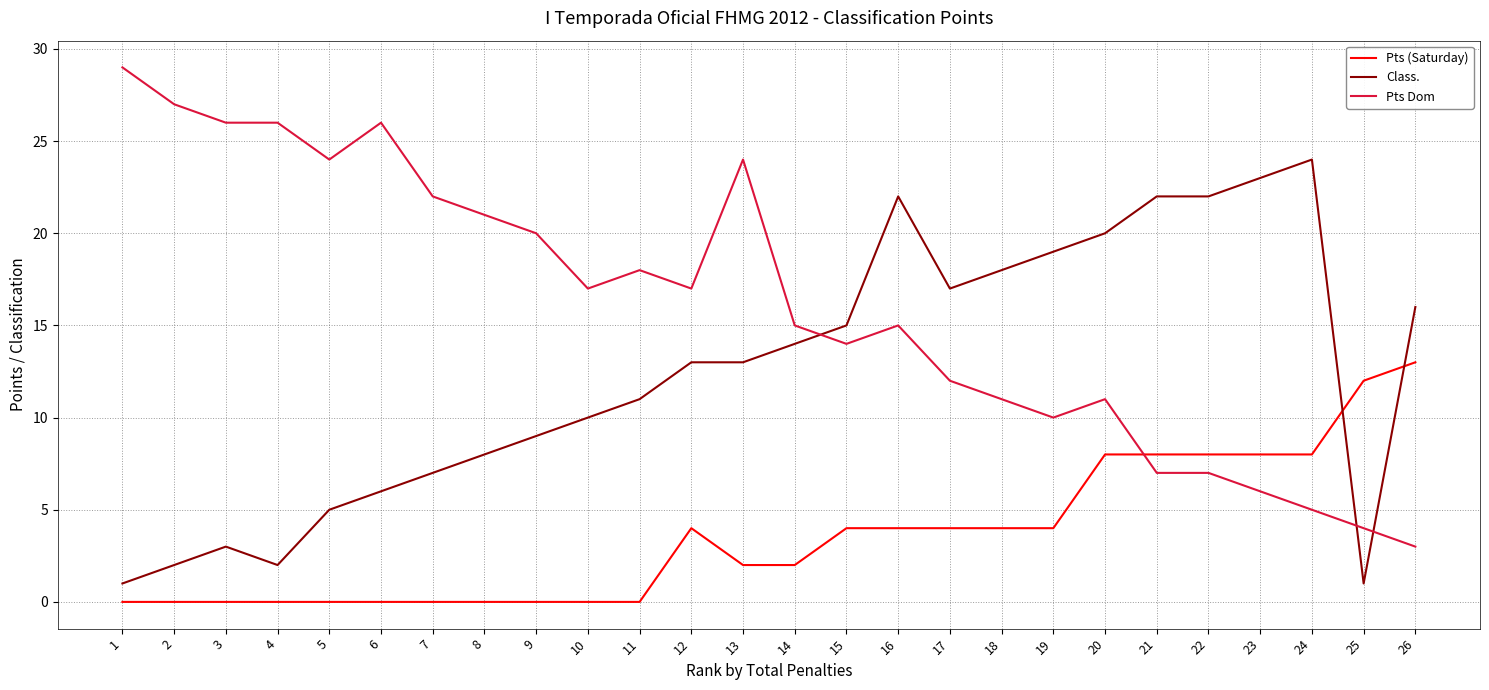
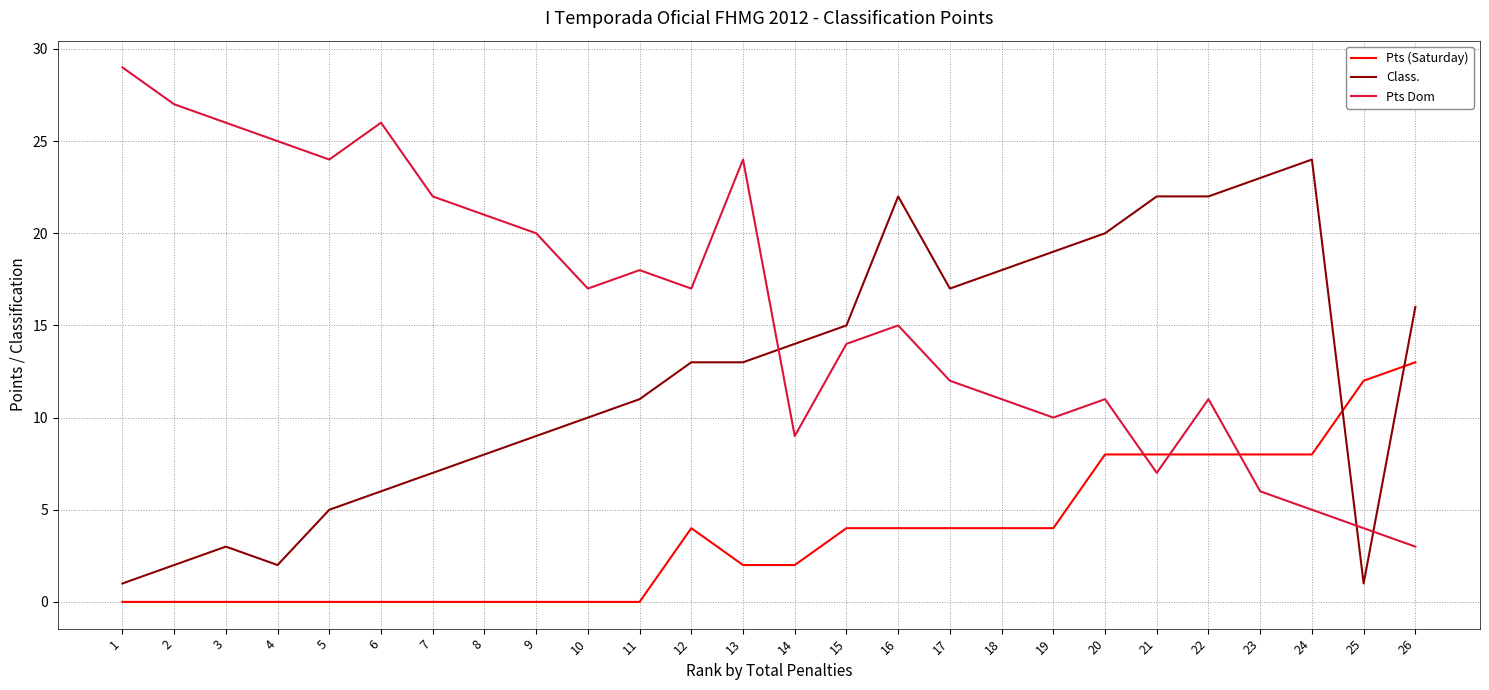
  {
    "Pts (Saturday)": {
      "1": 0,
      "2": 0,
      "3": 0,
      "4": 0,
      "5": 0,
      "6": 0,
      "7": 0,
      "8": 0,
      "9": 0,
      "10": 0,
      "11": 0,
      "12": 4,
      "13": 2,
      "14": 2,
      "15": 4,
      "16": 4,
      "17": 4,
      "18": 4,
      "19": 4,
      "20": 8,
      "21": 8,
      "22": 8,
      "23": 8,
      "24": 8,
      "25": 12,
      "26": 13
    },
    "Class.": {
      "1": 1,
      "2": 2,
      "3": 3,
      "4": 2,
      "5": 5,
      "6": 6,
      "7": 7,
      "8": 8,
      "9": 9,
      "10": 10,
      "11": 11,
      "12": 13,
      "13": 13,
      "14": 14,
      "15": 15,
      "16": 22,
      "17": 17,
      "18": 18,
      "19": 19,
      "20": 20,
      "21": 22,
      "22": 22,
      "23": 23,
      "24": 24,
      "25": 1,
      "26": 16
    },
    "Pts Dom": {
      "1": 29,
      "2": 27,
      "3": 26,
-     "4": 26,
+     "4": 25,
      "5": 24,
      "6": 26,
      "7": 22,
      "8": 21,
      "9": 20,
      "10": 17,
      "11": 18,
      "12": 17,
      "13": 24,
-     "14": 15,
+     "14": 9,
      "15": 14,
      "16": 15,
      "17": 12,
      "18": 11,
      "19": 10,
      "20": 11,
      "21": 7,
-     "22": 7,
+     "22": 11,
      "23": 6,
      "24": 5,
      "25": 4,
      "26": 3
    }
  }
